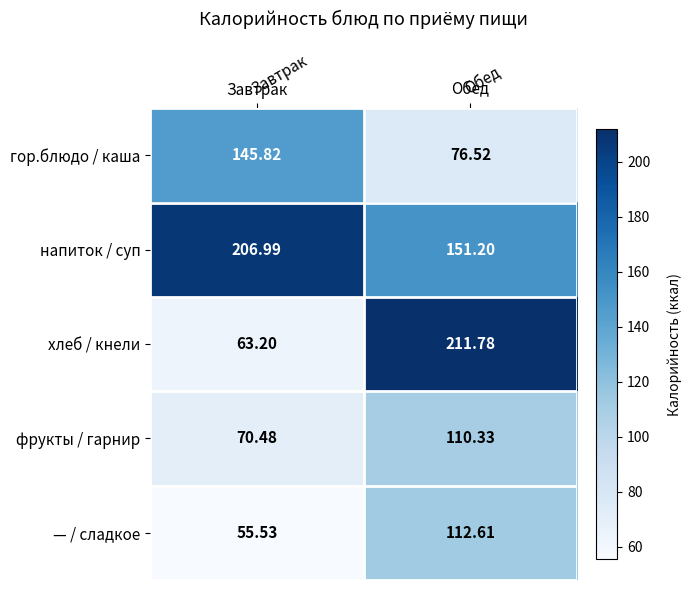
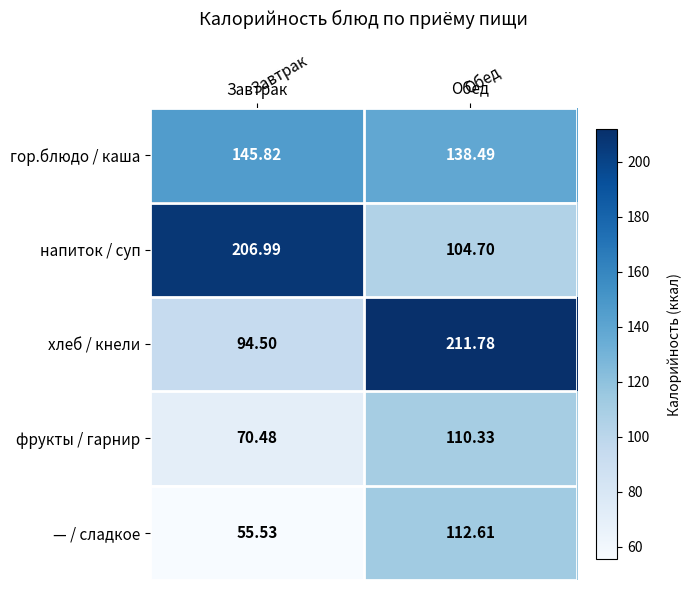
  {
    "гор.блюдо / каша": {
      "Завтрак": 145.82,
-     "Обед": 76.52
+     "Обед": 138.49
    },
    "напиток / суп": {
      "Завтрак": 206.99,
-     "Обед": 151.20
+     "Обед": 104.70
    },
    "хлеб / кнели": {
-     "Завтрак": 63.20,
+     "Завтрак": 94.50,
      "Обед": 211.78
    },
    "фрукты / гарнир": {
      "Завтрак": 70.48,
      "Обед": 110.33
    },
    "— / сладкое": {
      "Завтрак": 55.53,
      "Обед": 112.61
    }
  }
